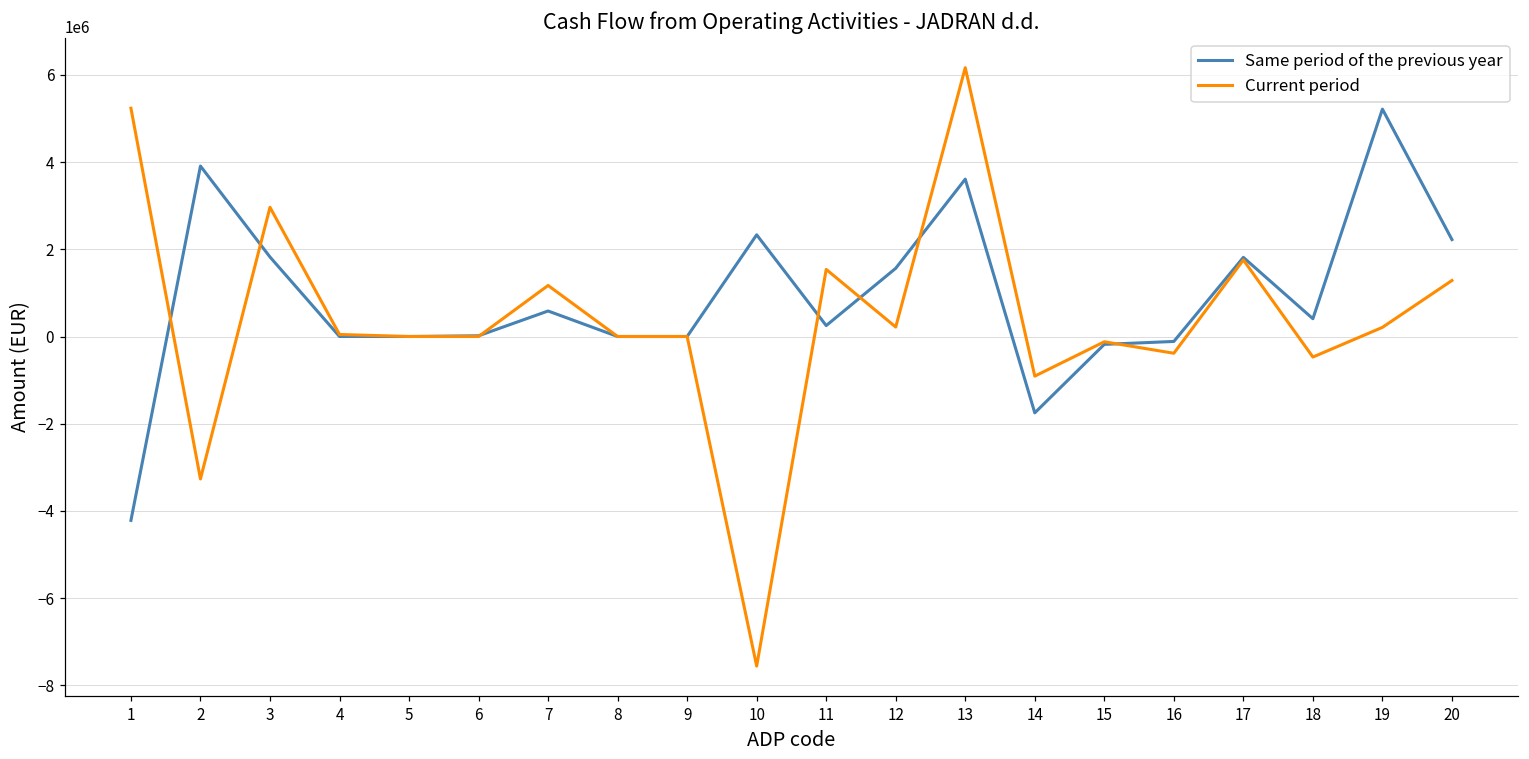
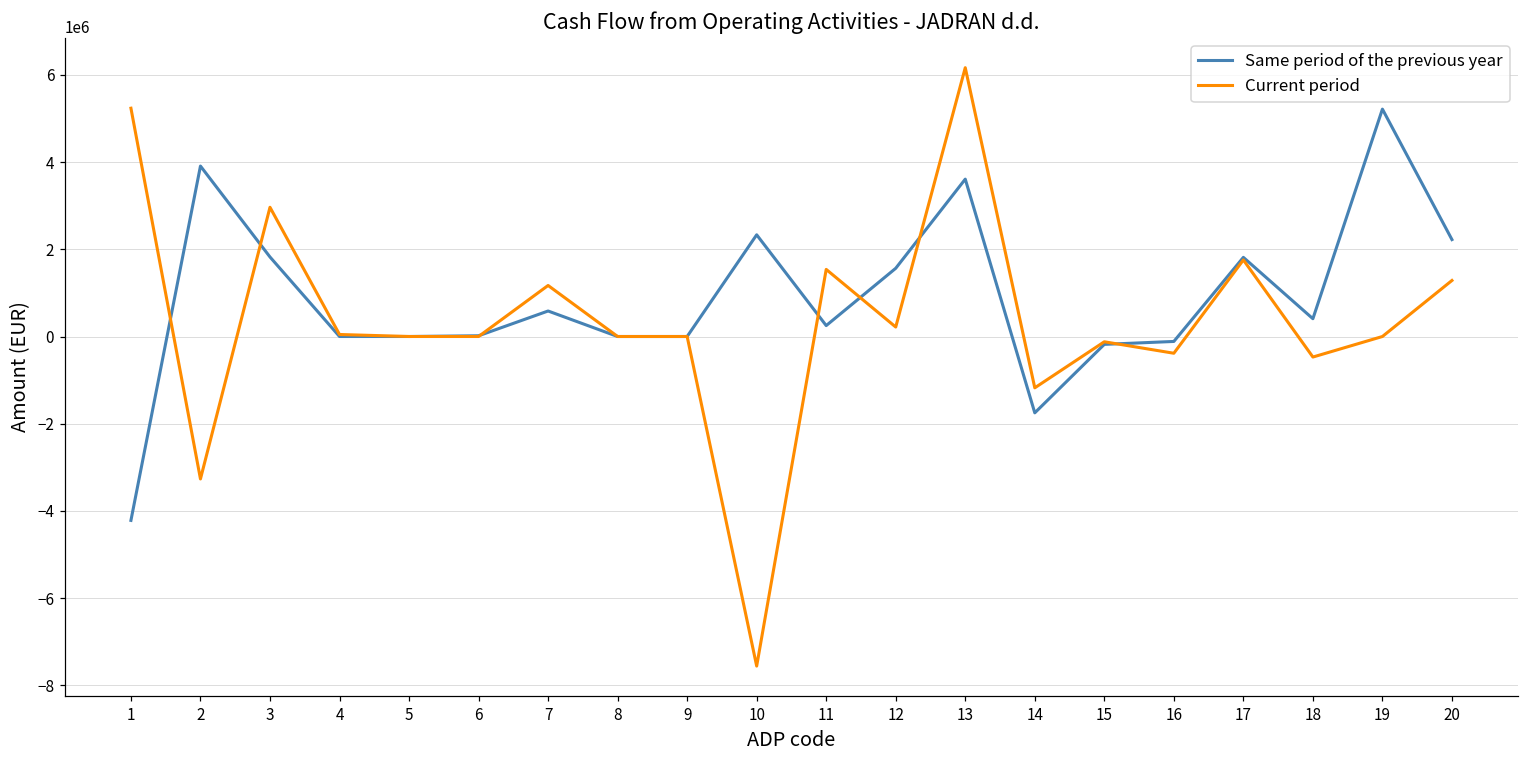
  {
    "Same period of the previous year": {
      "1": -4200000,
      "2": 3900000,
      "3": 1800000,
      "7": 600000,
      "10": 2300000,
      "11": 300000,
      "12": 1600000,
      "13": 3600000,
      "14": -1800000,
      "16": -100000,
      "18": 400000,
      "19": 5200000,
      "20": 2200000
    },
    "Current period": {
      "1": 5200000,
      "2": -3300000,
      "3": 3000000,
      "7": 1200000,
      "10": -7600000,
      "11": 1500000,
      "12": 200000,
      "13": 6200000,
-     "14": -900000,
+     "14": -1200000,
      "16": -400000,
      "18": -500000,
-     "19": 200000,
+     "19": 0,
      "20": 1300000
    }
  }
